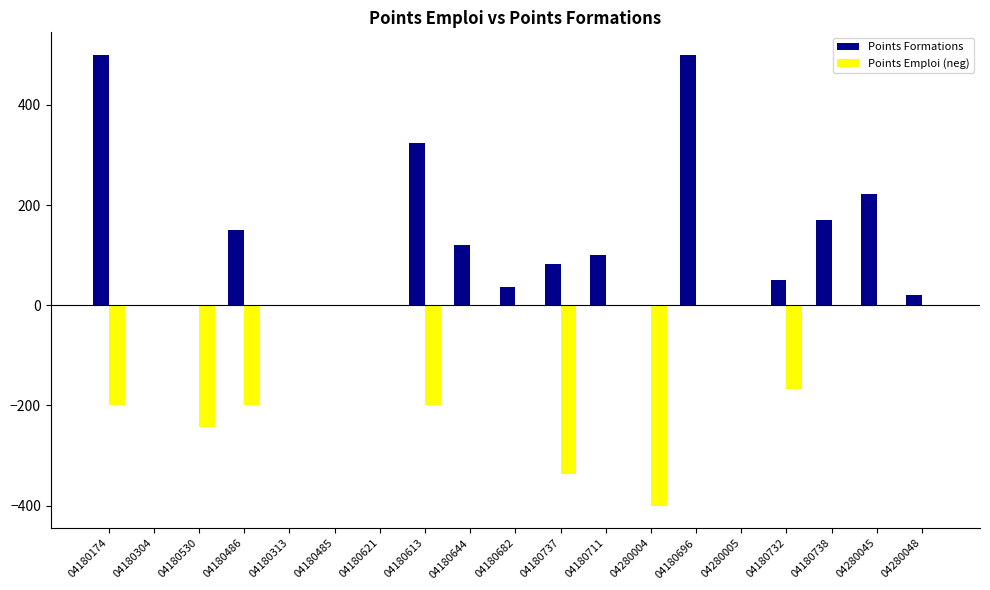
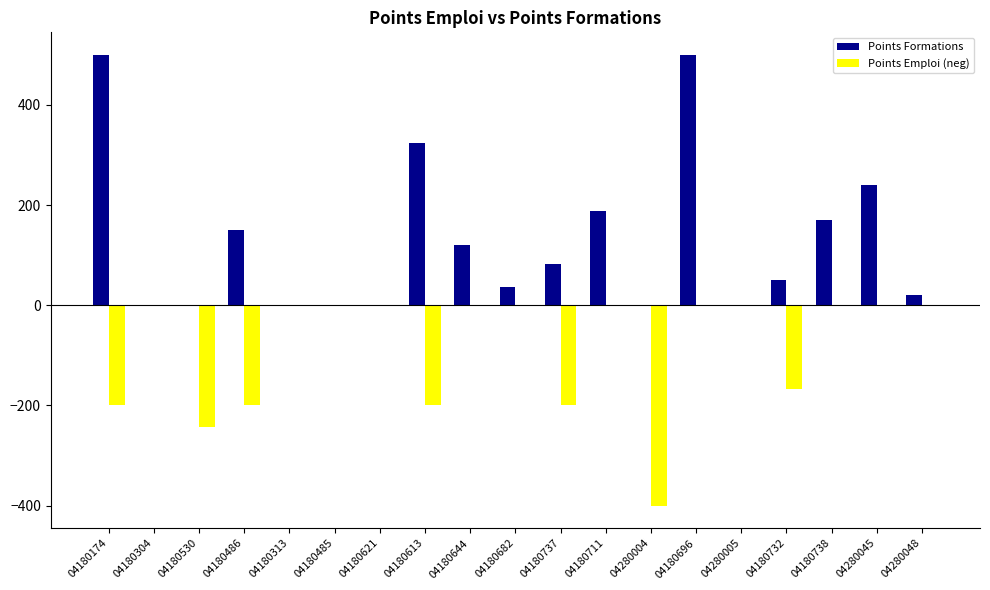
  {
    "Points Formations": {
      "04180174": 500,
      "04180304": 0,
      "04180530": 0,
      "04180486": 150,
      "04180313": 0,
      "04180485": 0,
      "04180621": 0,
      "04180613": 320,
      "04180644": 120,
      "04180682": 40,
      "04180737": 80,
-     "04180711": 100,
+     "04180711": 190,
      "04280004": 0,
      "04180696": 500,
      "04280005": 0,
      "04180732": 50,
      "04180738": 170,
-     "04280045": 220,
+     "04280045": 240,
      "04280048": 20
    },
    "Points Emploi (neg)": {
      "04180174": -200,
      "04180304": 0,
      "04180530": -240,
      "04180486": -200,
      "04180313": 0,
      "04180485": 0,
      "04180621": 0,
      "04180613": -200,
      "04180644": 0,
      "04180682": 0,
-     "04180737": -340,
+     "04180737": -200,
      "04180711": 0,
      "04280004": -400,
      "04180696": 0,
      "04280005": 0,
      "04180732": -170,
      "04180738": 0,
      "04280045": 0,
      "04280048": 0
    }
  }
